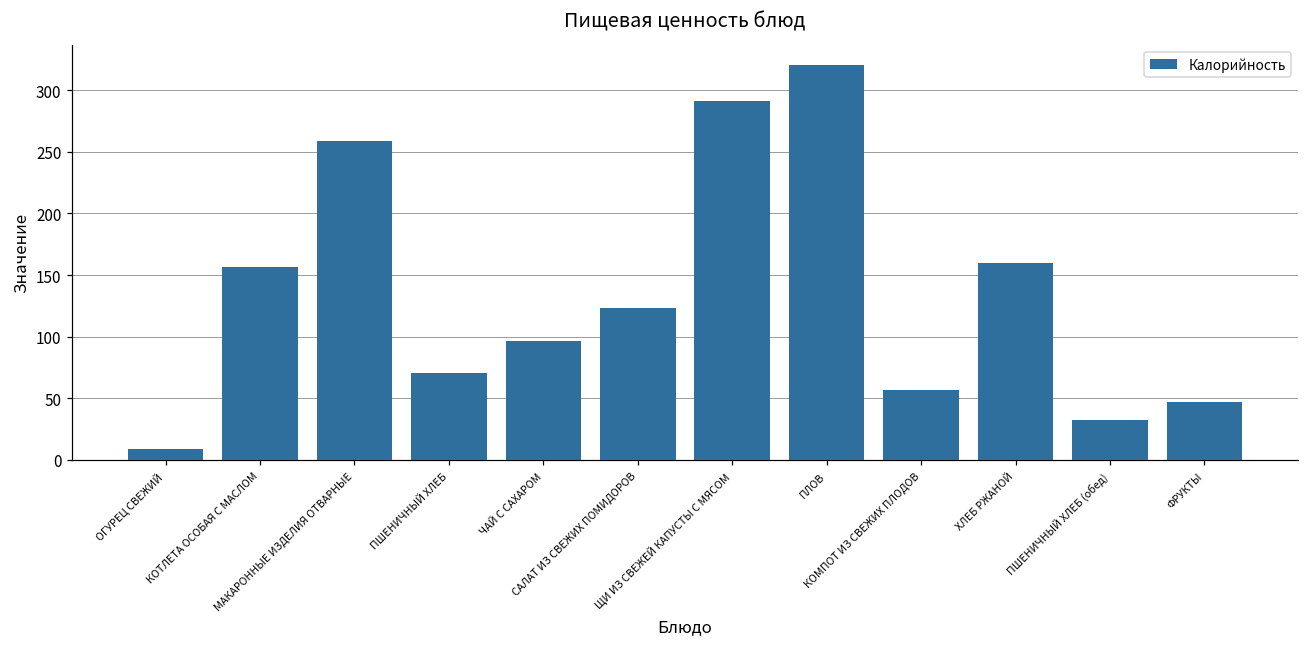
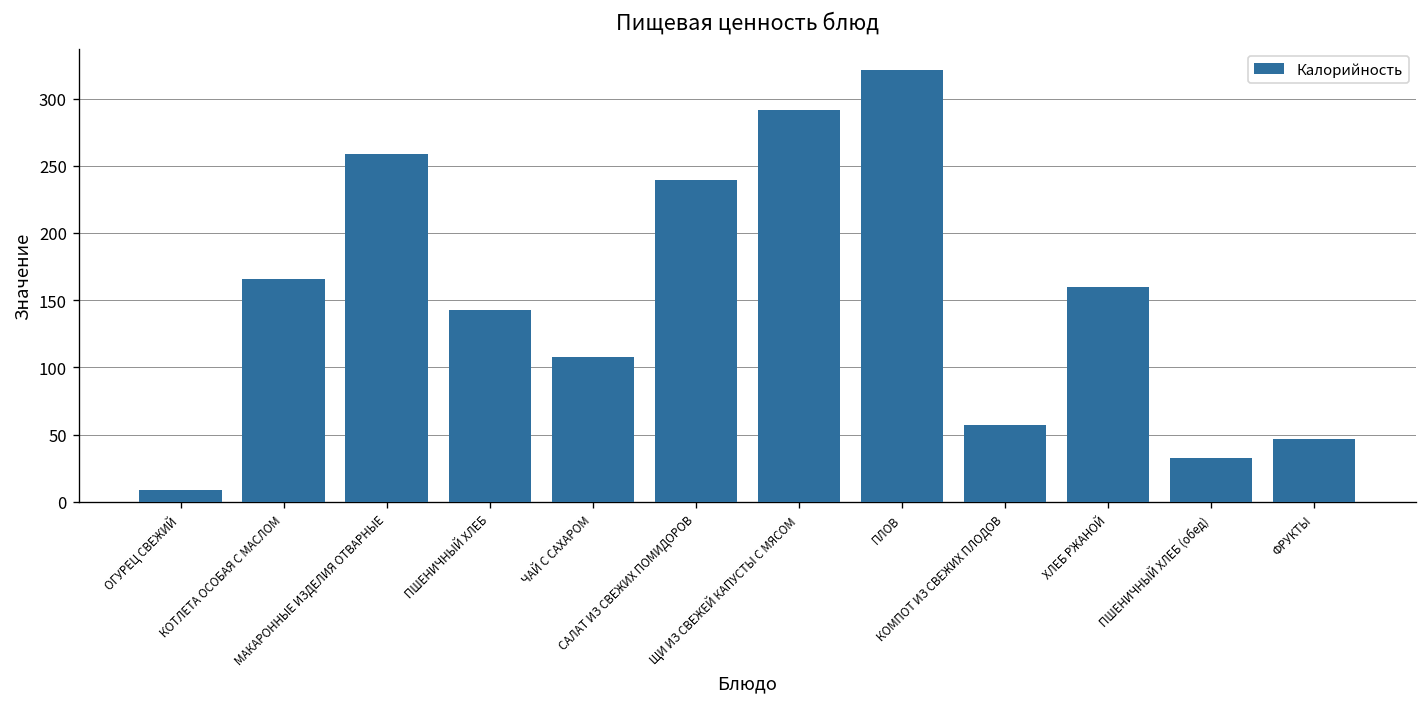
  {
    "ОГУРЕЦ СВЕЖИЙ": 8,
-   "КОТЛЕТА ОСОБАЯ С МАСЛОМ": 156,
+   "КОТЛЕТА ОСОБАЯ С МАСЛОМ": 166,
    "МАКАРОННЫЕ ИЗДЕЛИЯ ОТВАРНЫЕ": 259,
-   "ПШЕНИЧНЫЙ ХЛЕБ": 71,
-   "ЧАЙ С САХАРОМ": 96,
-   "САЛАТ ИЗ СВЕЖИХ ПОМИДОРОВ": 123,
+   "ПШЕНИЧНЫЙ ХЛЕБ": 142,
+   "ЧАЙ С САХАРОМ": 108,
+   "САЛАТ ИЗ СВЕЖИХ ПОМИДОРОВ": 240,
    "ЩИ ИЗ СВЕЖЕЙ КАПУСТЫ С МЯСОМ": 291,
    "ПЛОВ": 321,
    "КОМПОТ ИЗ СВЕЖИХ ПЛОДОВ": 57,
    "ХЛЕБ РЖАНОЙ": 160,
    "ПШЕНИЧНЫЙ ХЛЕБ (обед)": 32,
    "ФРУКТЫ": 47
  }
